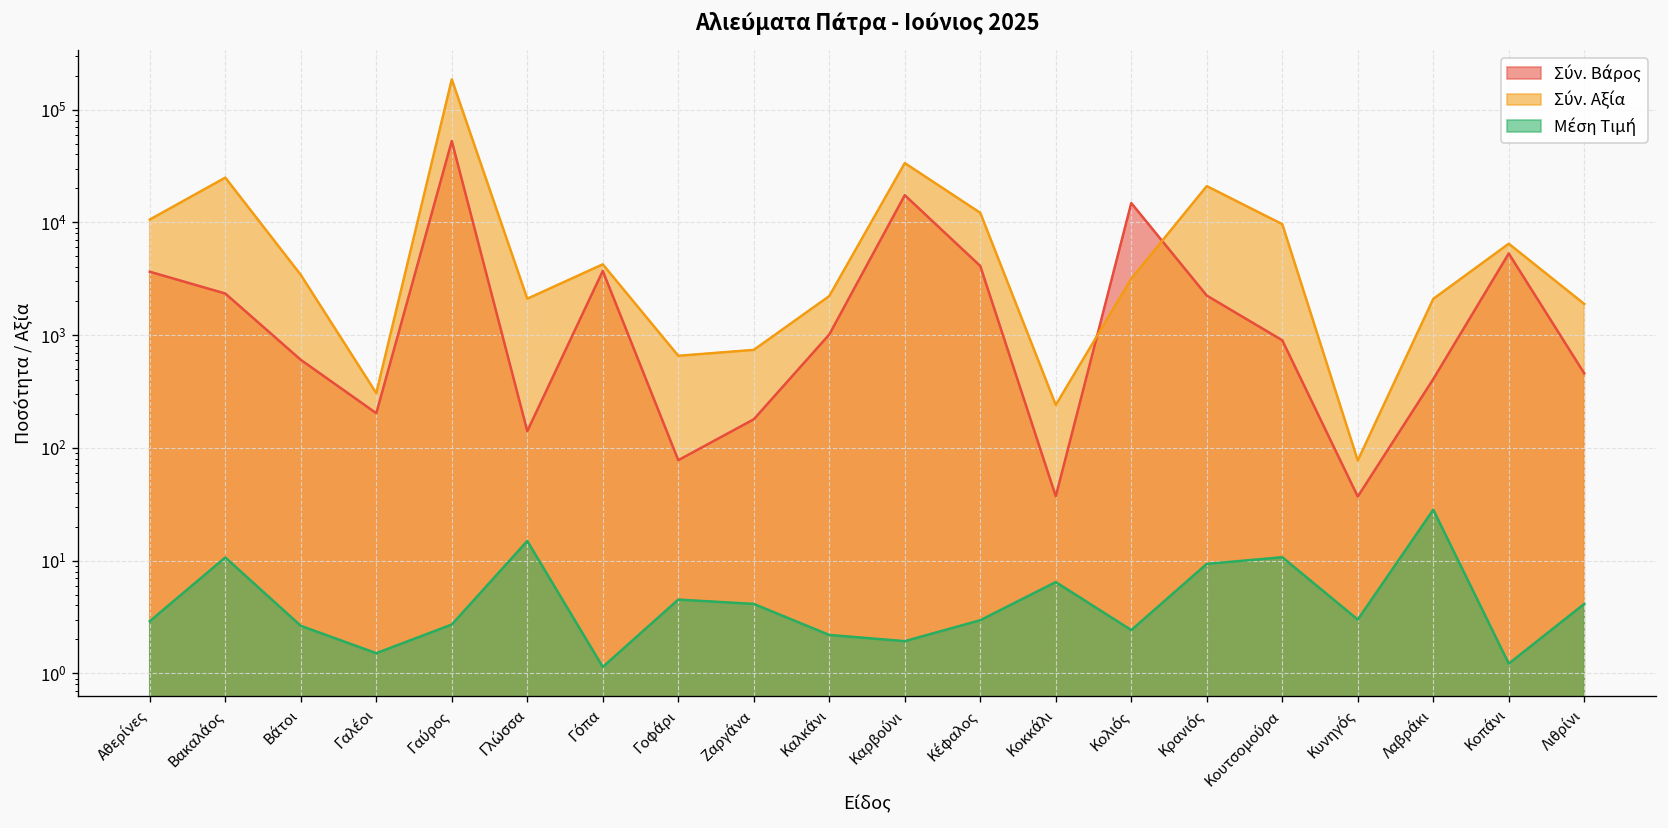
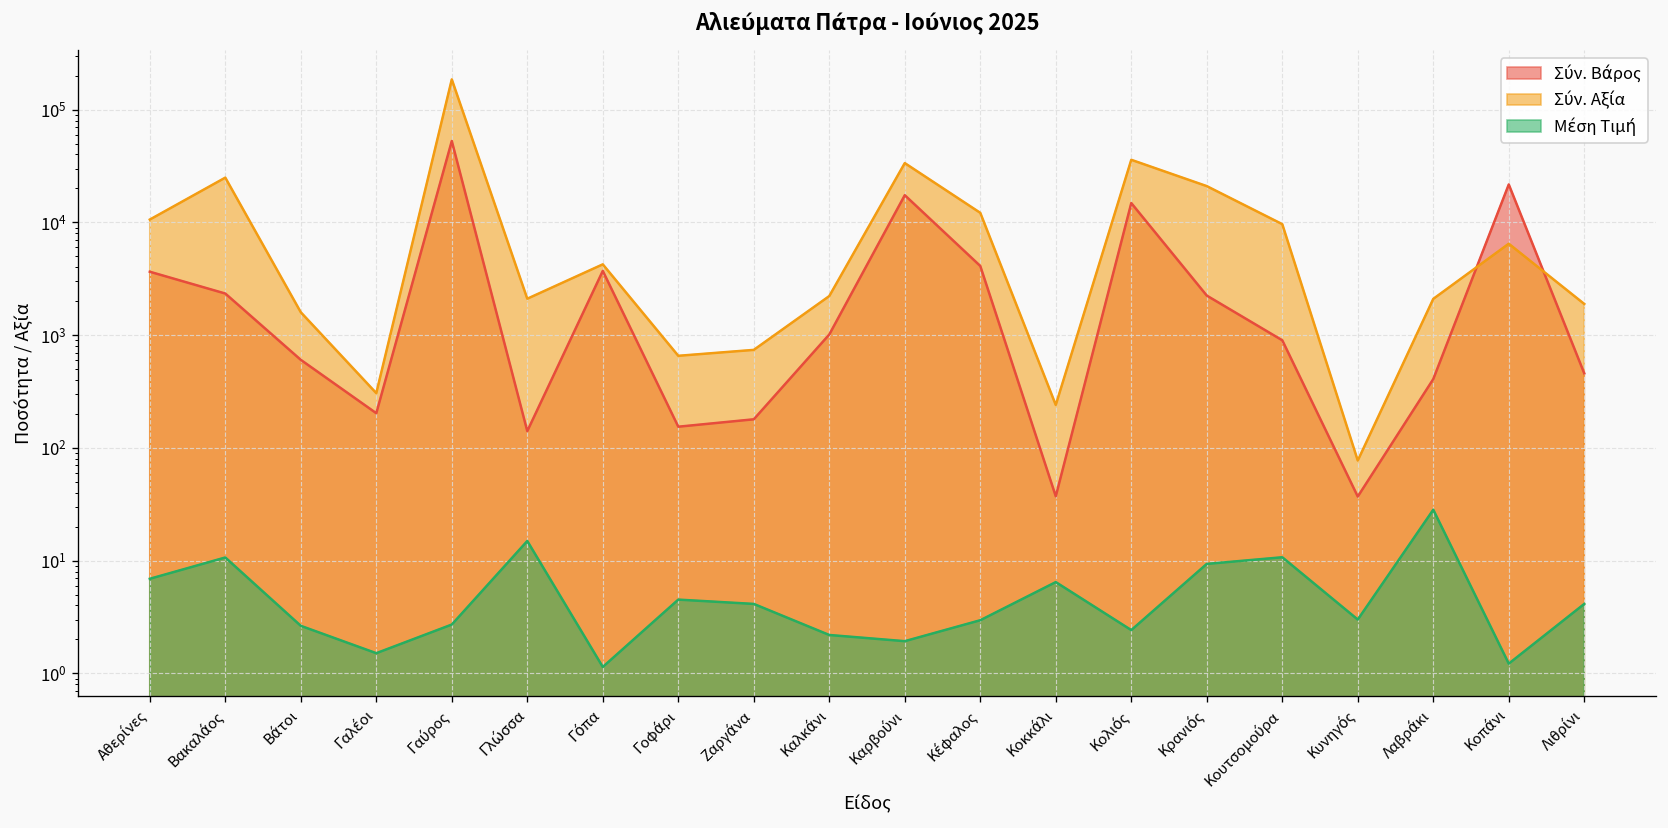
  {
    "Σύν. Βάρος": {
      "Αθερίνες": 3600,
      "Βακαλάος": 2300,
      "Βάτοι": 600,
      "Γαλέοι": 200,
      "Γαύρος": 50000,
      "Γλώσσα": 140,
      "Γόπα": 3700,
-     "Γοφάρι": 80,
+     "Γοφάρι": 150,
      "Ζαργάνα": 180,
      "Καλκάνι": 1000,
      "Καρβούνι": 17000,
      "Κέφαλος": 4000,
      "Κοκκάλι": 37,
      "Κολιός": 15000,
      "Κρανιός": 2200,
      "Κουτσομούρα": 900,
      "Κυνηγός": 37,
      "Λαβράκι": 410,
-     "Κοπάνι": 5000,
+     "Κοπάνι": 22000,
      "Λιθρίνι": 500
    },
    "Σύν. Αξία": {
      "Αθερίνες": 11000,
      "Βακαλάος": 25000,
-     "Βάτοι": 3400,
+     "Βάτοι": 1600,
      "Γαλέοι": 310,
      "Γαύρος": 190000,
      "Γλώσσα": 2100,
      "Γόπα": 4000,
      "Γοφάρι": 700,
      "Ζαργάνα": 700,
      "Καλκάνι": 2200,
      "Καρβούνι": 34000,
      "Κέφαλος": 12000,
      "Κοκκάλι": 240,
-     "Κολιός": 3200,
+     "Κολιός": 36000,
      "Κρανιός": 21000,
      "Κουτσομούρα": 10000,
      "Κυνηγός": 80,
      "Λαβράκι": 2100,
      "Κοπάνι": 6000,
      "Λιθρίνι": 1900
    },
    "Μέση Τιμή": {
-     "Αθερίνες": 2.9,
+     "Αθερίνες": 7,
      "Βακαλάος": 11,
      "Βάτοι": 2.6,
      "Γαλέοι": 1.5,
      "Γαύρος": 2.7,
      "Γλώσσα": 15,
      "Γόπα": 1.1,
      "Γοφάρι": 5,
      "Ζαργάνα": 4,
      "Καλκάνι": 2.2,
      "Καρβούνι": 1.9,
      "Κέφαλος": 3.0,
      "Κοκκάλι": 6,
      "Κολιός": 2.4,
      "Κρανιός": 9,
      "Κουτσομούρα": 11,
      "Κυνηγός": 3.0,
      "Λαβράκι": 28,
      "Κοπάνι": 1.2,
      "Λιθρίνι": 4
    }
  }
